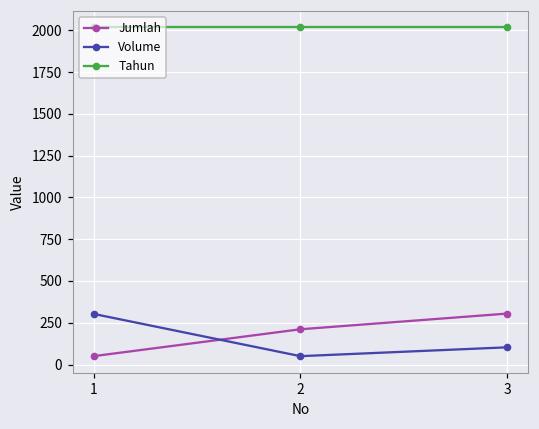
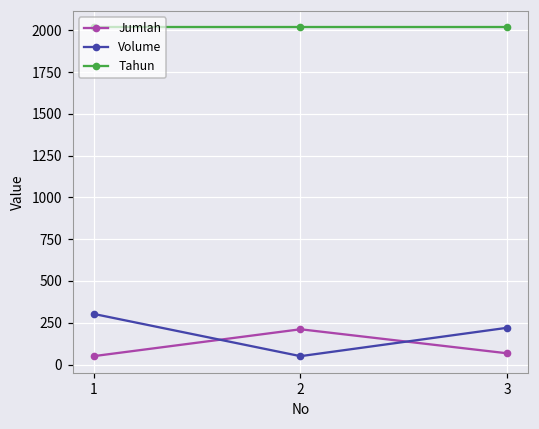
  {
    "Jumlah": {
      "1": 50,
      "2": 210,
-     "3": 310
+     "3": 70
    },
    "Volume": {
      "1": 300,
      "2": 50,
-     "3": 100
+     "3": 220
    },
    "Tahun": {
      "2": 2020,
      "3": 2020
    }
  }
